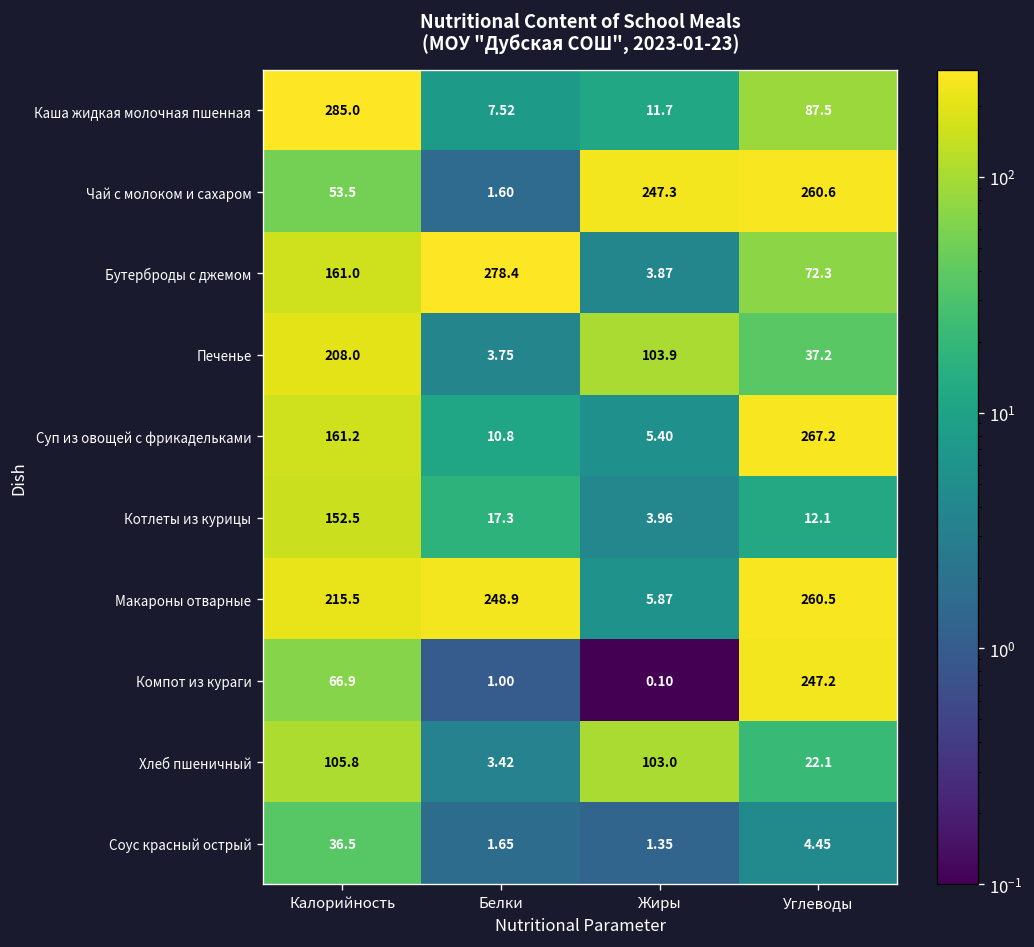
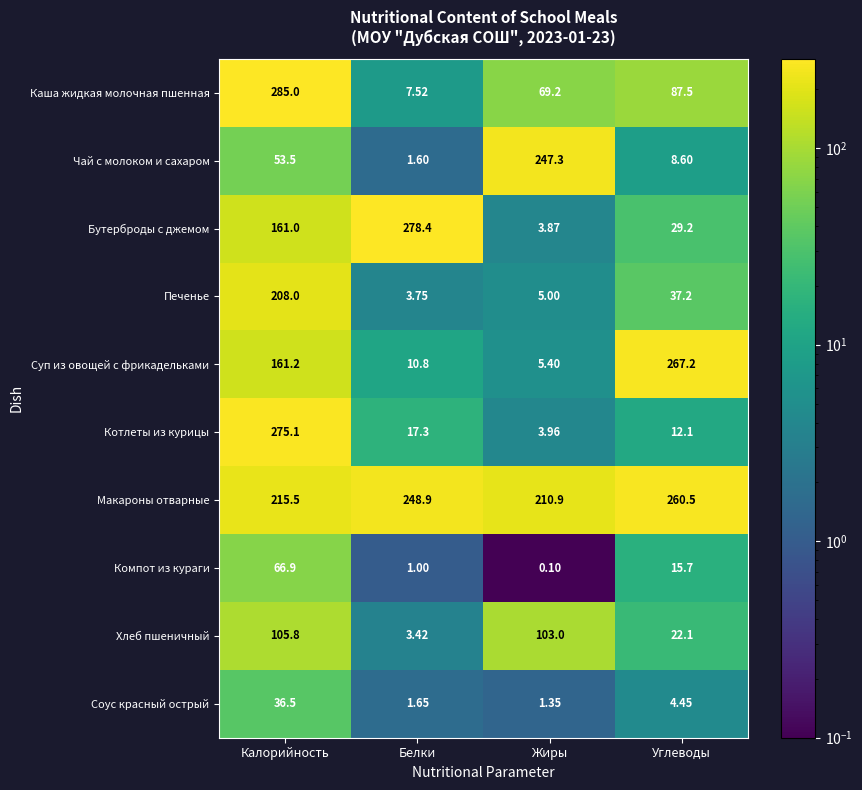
  {
    "Каша жидкая молочная пшенная": {
      "Калорийность": 285.0,
      "Белки": 7.52,
-     "Жиры": 11.7,
+     "Жиры": 69.2,
      "Углеводы": 87.5
    },
    "Чай с молоком и сахаром": {
      "Калорийность": 53.5,
      "Белки": 1.60,
      "Жиры": 247.3,
-     "Углеводы": 260.6
+     "Углеводы": 8.60
    },
    "Бутерброды с джемом": {
      "Калорийность": 161.0,
      "Белки": 278.4,
      "Жиры": 3.87,
-     "Углеводы": 72.3
+     "Углеводы": 29.2
    },
    "Печенье": {
      "Калорийность": 208.0,
      "Белки": 3.75,
-     "Жиры": 103.9,
+     "Жиры": 5.00,
      "Углеводы": 37.2
    },
    "Суп из овощей с фрикадельками": {
      "Калорийность": 161.2,
      "Белки": 10.8,
      "Жиры": 5.40,
      "Углеводы": 267.2
    },
    "Котлеты из курицы": {
-     "Калорийность": 152.5,
+     "Калорийность": 275.1,
      "Белки": 17.3,
      "Жиры": 3.96,
      "Углеводы": 12.1
    },
    "Макароны отварные": {
      "Калорийность": 215.5,
      "Белки": 248.9,
-     "Жиры": 5.87,
+     "Жиры": 210.9,
      "Углеводы": 260.5
    },
    "Компот из кураги": {
      "Калорийность": 66.9,
      "Белки": 1.00,
      "Жиры": 0.10,
-     "Углеводы": 247.2
+     "Углеводы": 15.7
    },
    "Хлеб пшеничный": {
      "Калорийность": 105.8,
      "Белки": 3.42,
      "Жиры": 103.0,
      "Углеводы": 22.1
    },
    "Соус красный острый": {
      "Калорийность": 36.5,
      "Белки": 1.65,
      "Жиры": 1.35,
      "Углеводы": 4.45
    }
  }
